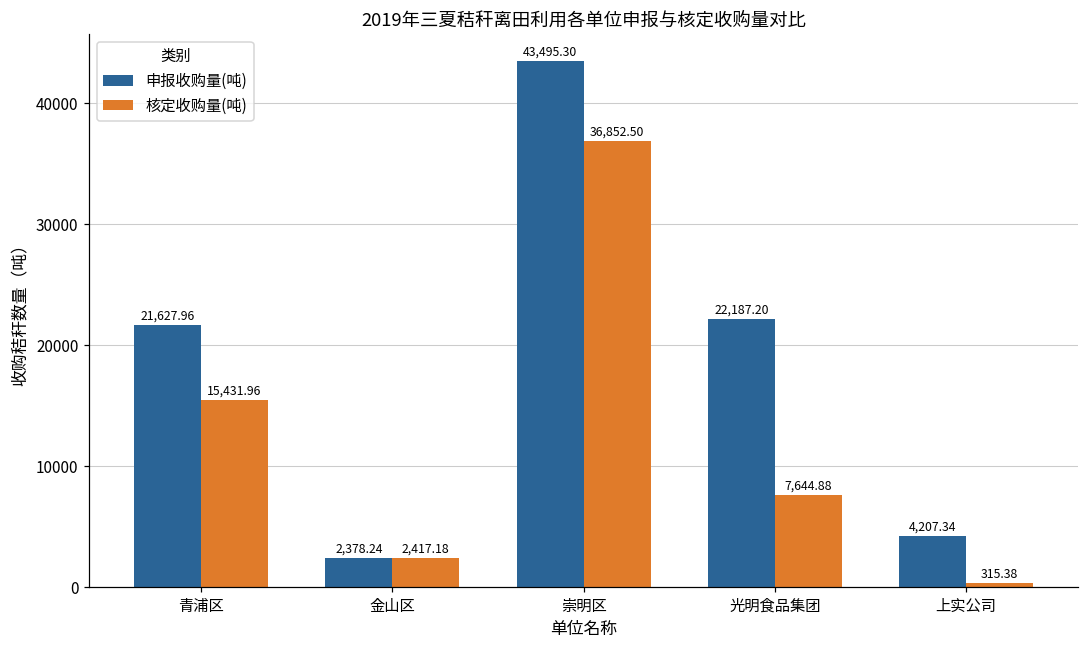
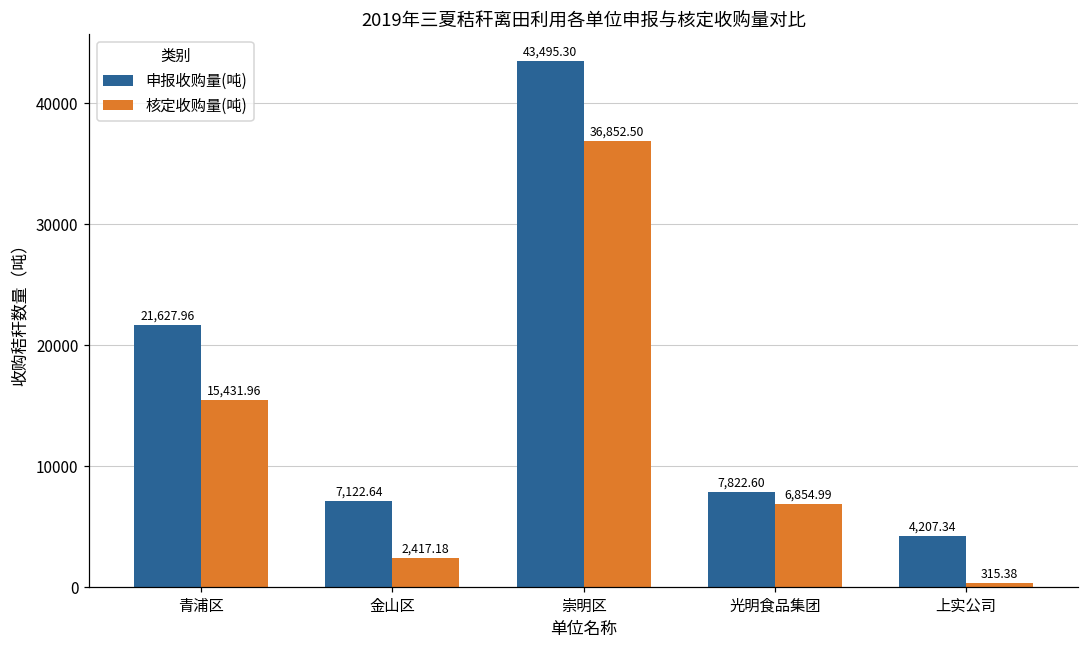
  {
    "申报收购量(吨)": {
      "青浦区": "21,627.96",
-     "金山区": "2,378.24",
+     "金山区": "7,122.64",
      "崇明区": "43,495.30",
-     "光明食品集团": "22,187.20",
+     "光明食品集团": "7,822.60",
      "上实公司": "4,207.34"
    },
    "核定收购量(吨)": {
      "青浦区": "15,431.96",
      "金山区": "2,417.18",
      "崇明区": "36,852.50",
-     "光明食品集团": "7,644.88",
+     "光明食品集团": "6,854.99",
      "上实公司": "315.38"
    }
  }
